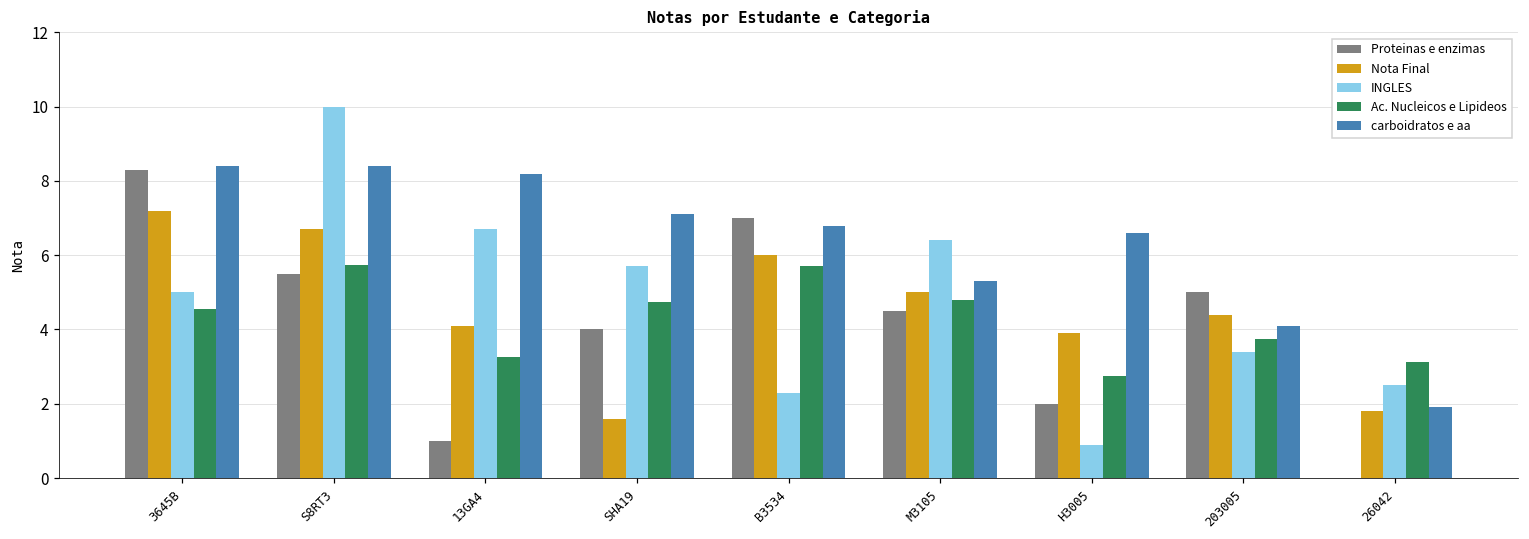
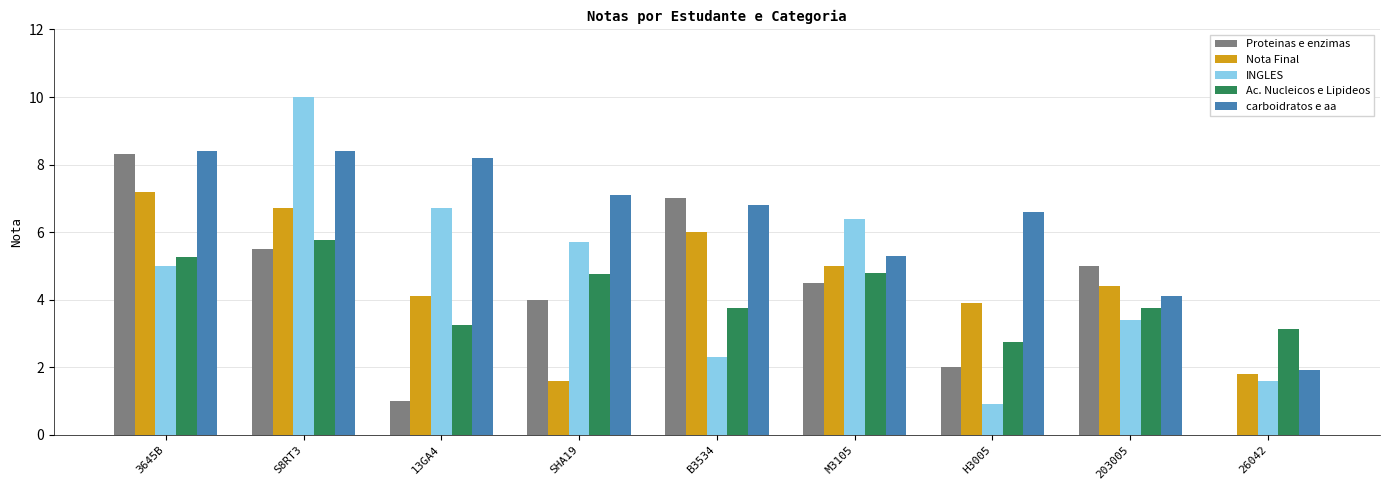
  {
    "Proteinas e enzimas": {
      "3645B": 8.3,
      "S8RT3": 5.5,
      "13GA4": 1.0,
      "SHA19": 4.0,
      "B3534": 7.0,
      "M3105": 4.5,
      "H3005": 2.0,
      "203005": 5.0,
      "26042": 0.0
    },
    "Nota Final": {
      "3645B": 7.2,
      "S8RT3": 6.7,
      "13GA4": 4.1,
      "SHA19": 1.6,
      "B3534": 6.0,
      "M3105": 5.0,
      "H3005": 3.9,
      "203005": 4.4,
      "26042": 1.8
    },
    "INGLES": {
      "3645B": 5.0,
      "S8RT3": 10.0,
      "13GA4": 6.7,
      "SHA19": 5.7,
      "B3534": 2.3,
      "M3105": 6.4,
      "H3005": 0.9,
      "203005": 3.4,
-     "26042": 2.5
+     "26042": 1.6
    },
    "Ac. Nucleicos e Lipideos": {
-     "3645B": 4.6,
+     "3645B": 5.3,
      "S8RT3": 5.8,
      "13GA4": 3.3,
      "SHA19": 4.8,
-     "B3534": 5.7,
+     "B3534": 3.8,
      "M3105": 4.8,
      "H3005": 2.8,
      "203005": 3.8,
      "26042": 3.1
    },
    "carboidratos e aa": {
      "3645B": 8.4,
      "S8RT3": 8.4,
      "13GA4": 8.2,
      "SHA19": 7.1,
      "B3534": 6.8,
      "M3105": 5.3,
      "H3005": 6.6,
      "203005": 4.1,
      "26042": 1.9
    }
  }
